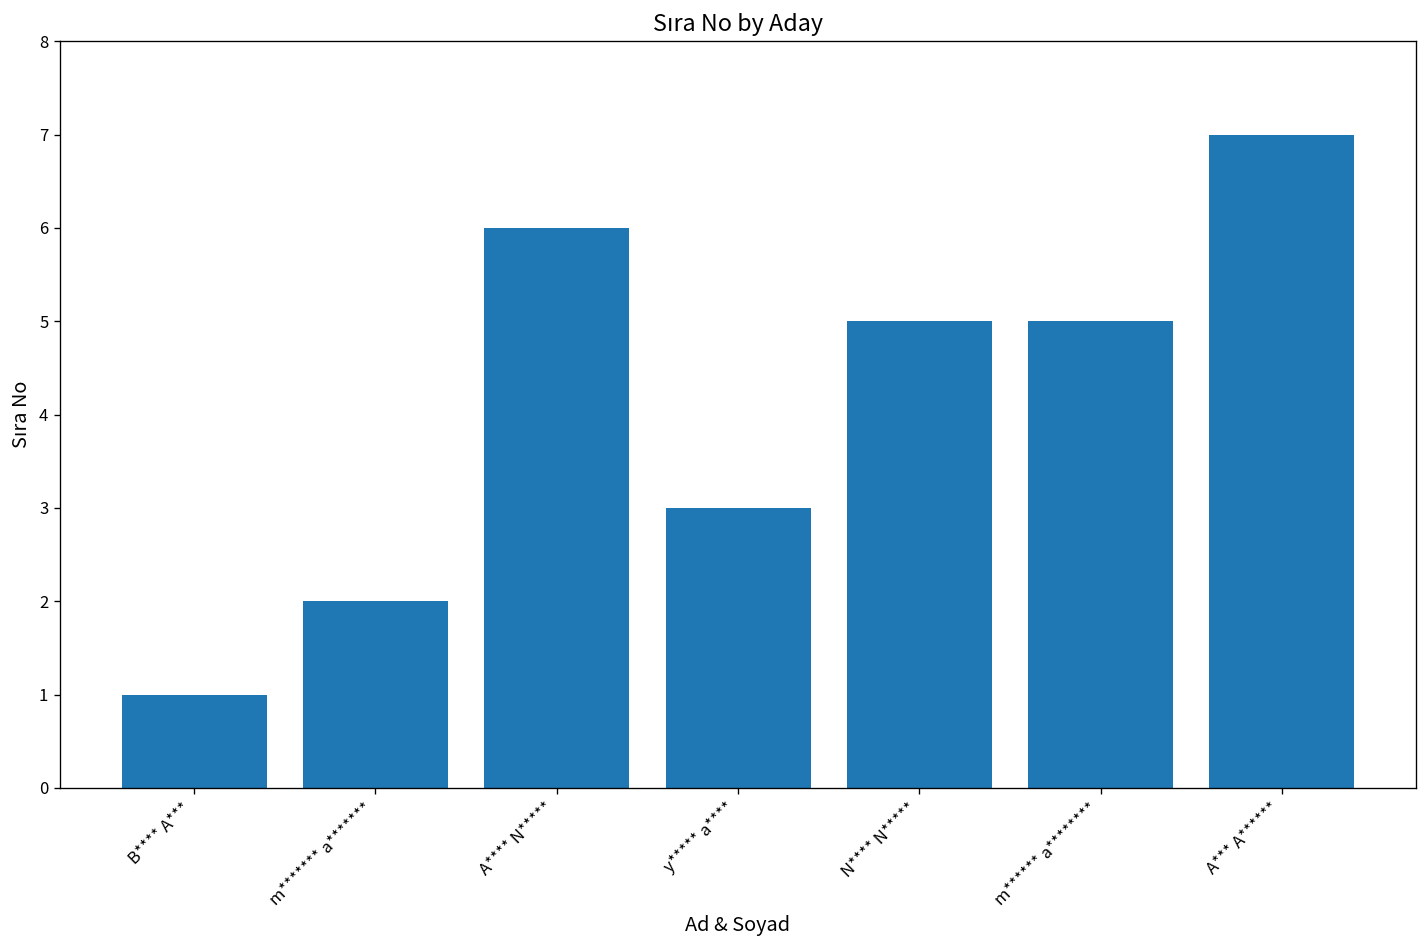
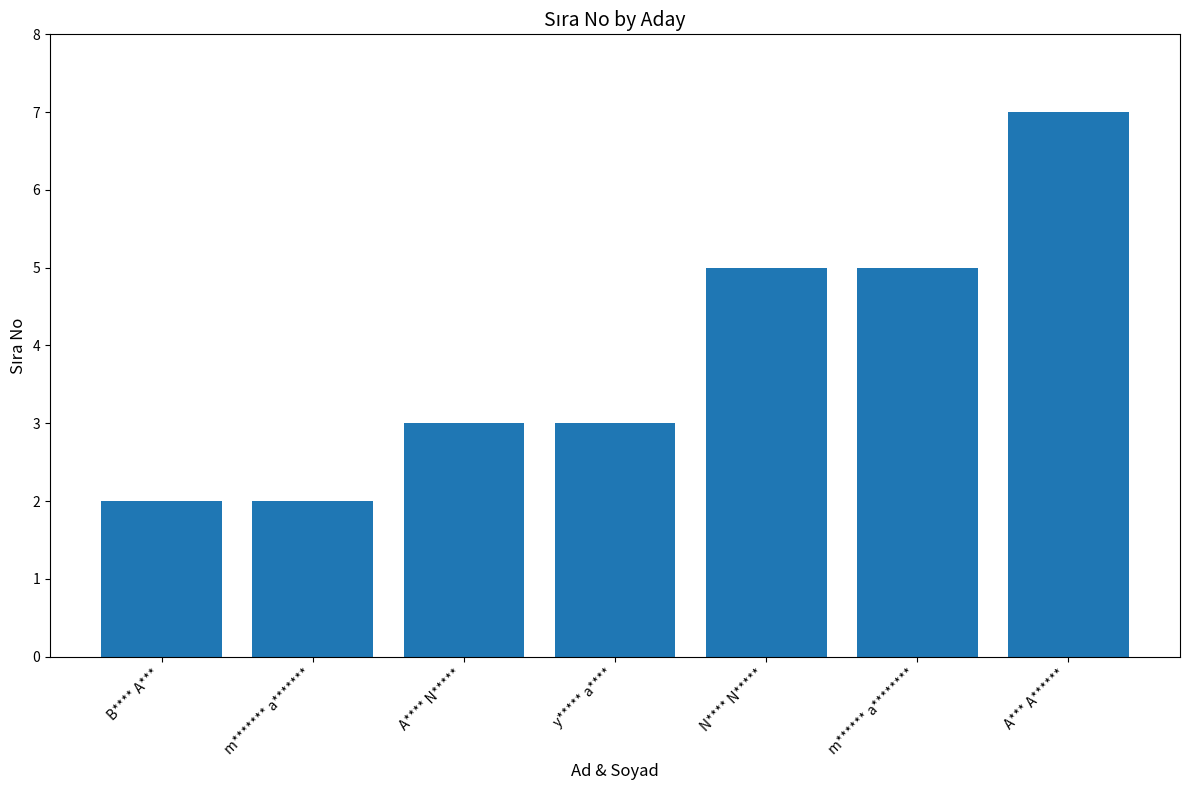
  {
-   "B**** A***": 1,
+   "B**** A***": 2,
    "m******* a*******": 2,
-   "A**** N*****": 6,
+   "A**** N*****": 3,
    "y***** a****": 3,
    "N**** N*****": 5,
    "m****** a********": 5,
    "A*** A******": 7
  }
